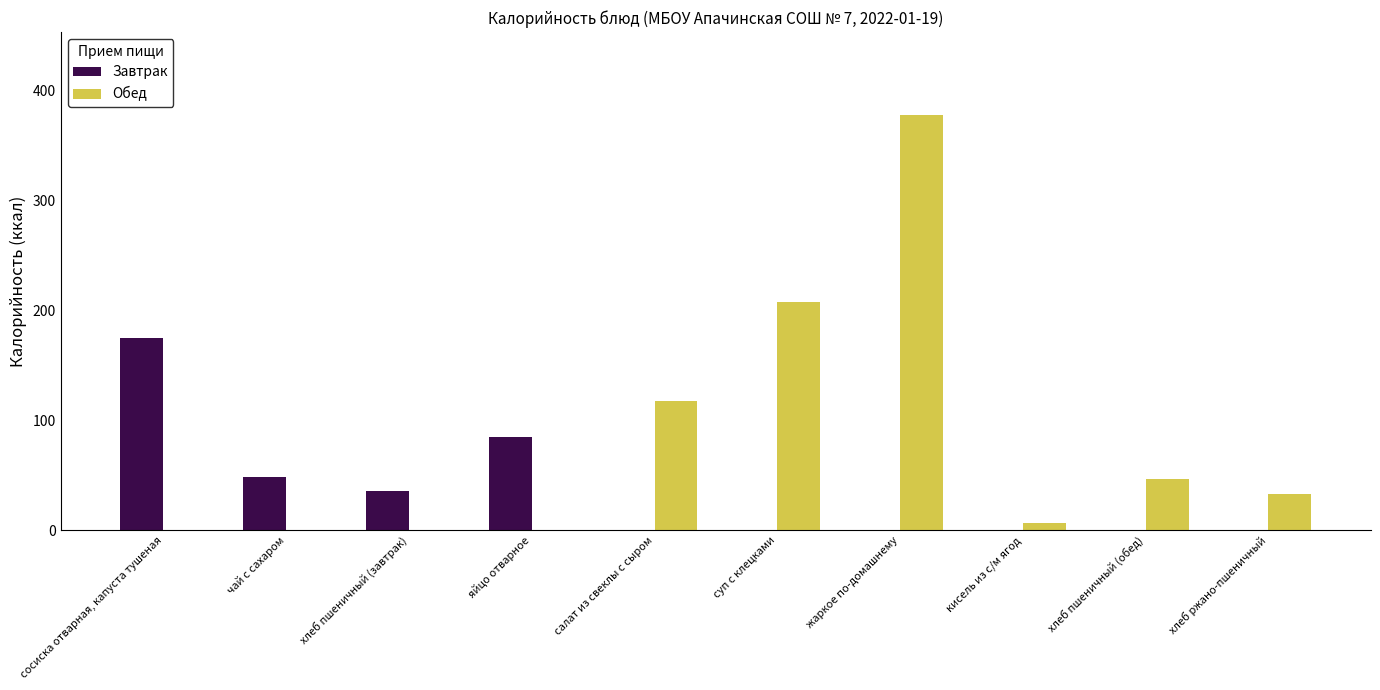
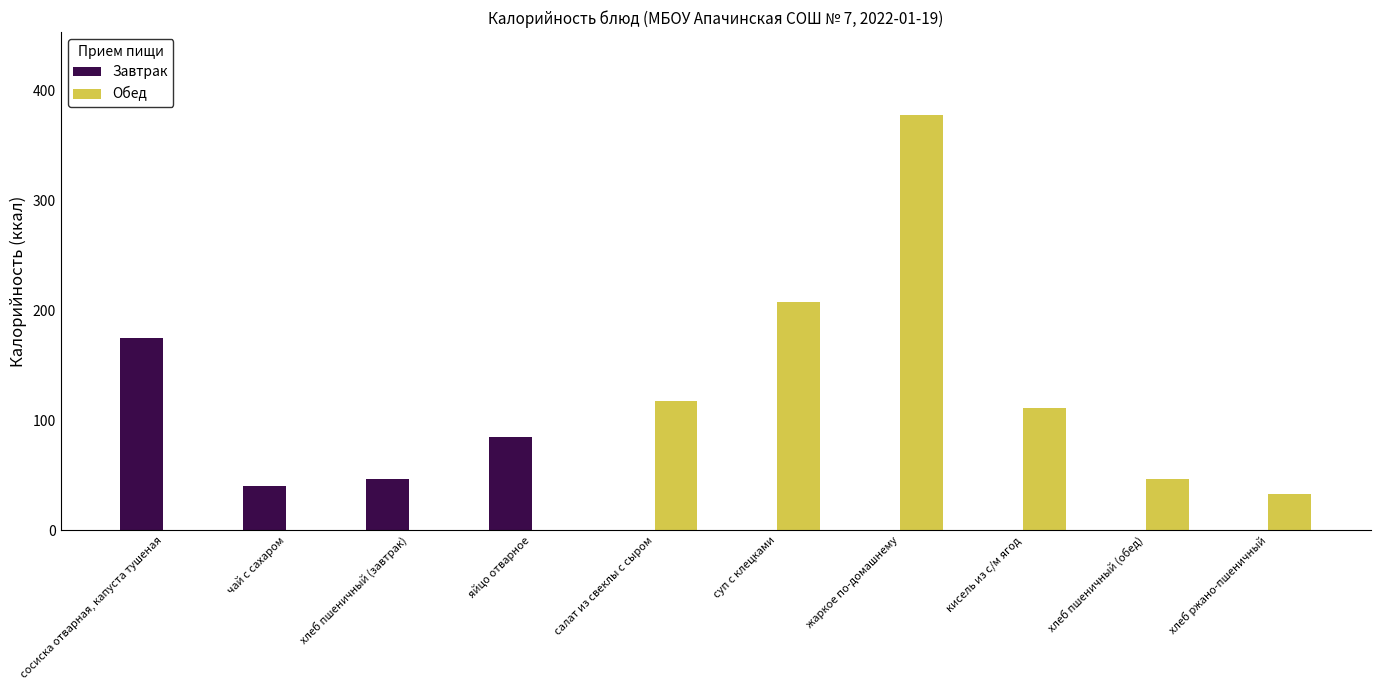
  {
    "Завтрак": {
      "сосиска отварная, капуста тушеная": 175,
-     "чай с сахаром": 48,
-     "хлеб пшеничный (завтрак)": 35,
+     "чай с сахаром": 40,
+     "хлеб пшеничный (завтрак)": 47,
      "яйцо отварное": 84,
      "салат из свеклы с сыром": 0,
      "суп с клецками": 0,
      "жаркое по-домашнему": 0,
      "кисель из с/м ягод": 0,
      "хлеб пшеничный (обед)": 0,
      "хлеб ржано-пшеничный": 0
    },
    "Обед": {
      "сосиска отварная, капуста тушеная": 0,
      "чай с сахаром": 0,
      "хлеб пшеничный (завтрак)": 0,
      "яйцо отварное": 0,
      "салат из свеклы с сыром": 118,
      "суп с клецками": 207,
      "жаркое по-домашнему": 377,
-     "кисель из с/м ягод": 7,
+     "кисель из с/м ягод": 111,
      "хлеб пшеничный (обед)": 47,
      "хлеб ржано-пшеничный": 33
    }
  }
